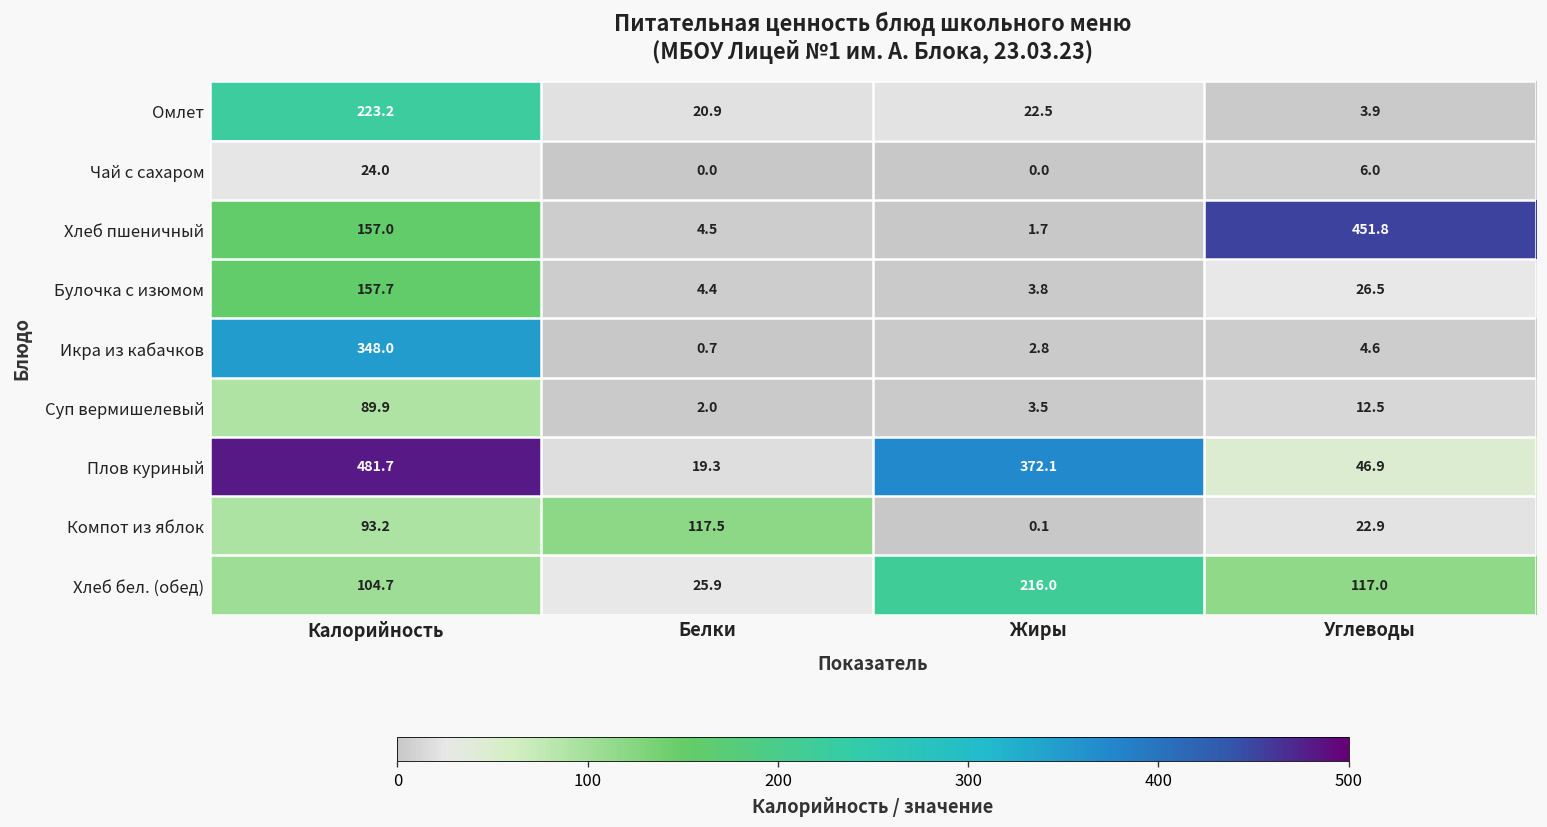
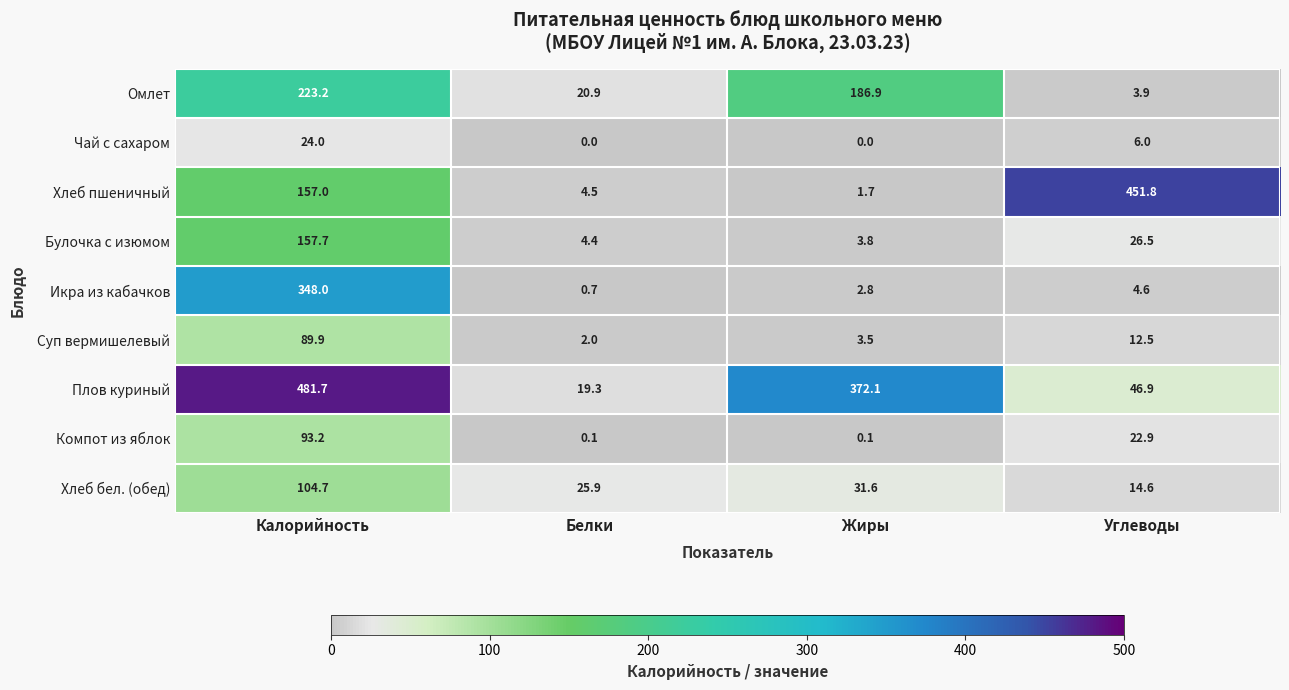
  {
    "Омлет": {
      "Калорийность": 223.2,
      "Белки": 20.9,
-     "Жиры": 22.5,
+     "Жиры": 186.9,
      "Углеводы": 3.9
    },
    "Чай с сахаром": {
      "Калорийность": 24.0,
      "Белки": 0.0,
      "Жиры": 0.0,
      "Углеводы": 6.0
    },
    "Хлеб пшеничный": {
      "Калорийность": 157.0,
      "Белки": 4.5,
      "Жиры": 1.7,
      "Углеводы": 451.8
    },
    "Булочка с изюмом": {
      "Калорийность": 157.7,
      "Белки": 4.4,
      "Жиры": 3.8,
      "Углеводы": 26.5
    },
    "Икра из кабачков": {
      "Калорийность": 348.0,
      "Белки": 0.7,
      "Жиры": 2.8,
      "Углеводы": 4.6
    },
    "Суп вермишелевый": {
      "Калорийность": 89.9,
      "Белки": 2.0,
      "Жиры": 3.5,
      "Углеводы": 12.5
    },
    "Плов куриный": {
      "Калорийность": 481.7,
      "Белки": 19.3,
      "Жиры": 372.1,
      "Углеводы": 46.9
    },
    "Компот из яблок": {
      "Калорийность": 93.2,
-     "Белки": 117.5,
+     "Белки": 0.1,
      "Жиры": 0.1,
      "Углеводы": 22.9
    },
    "Хлеб бел. (обед)": {
      "Калорийность": 104.7,
      "Белки": 25.9,
-     "Жиры": 216.0,
-     "Углеводы": 117.0
+     "Жиры": 31.6,
+     "Углеводы": 14.6
    }
  }
